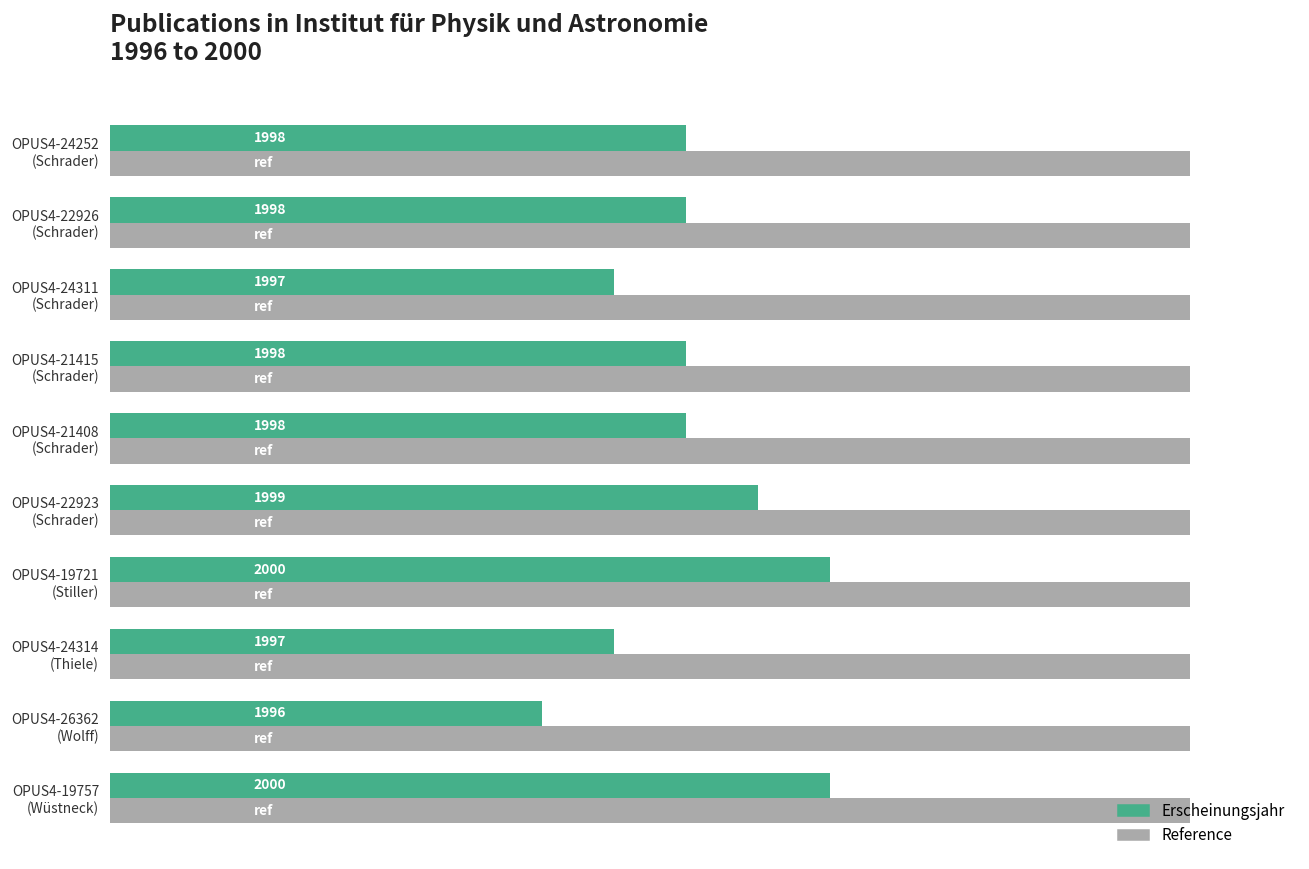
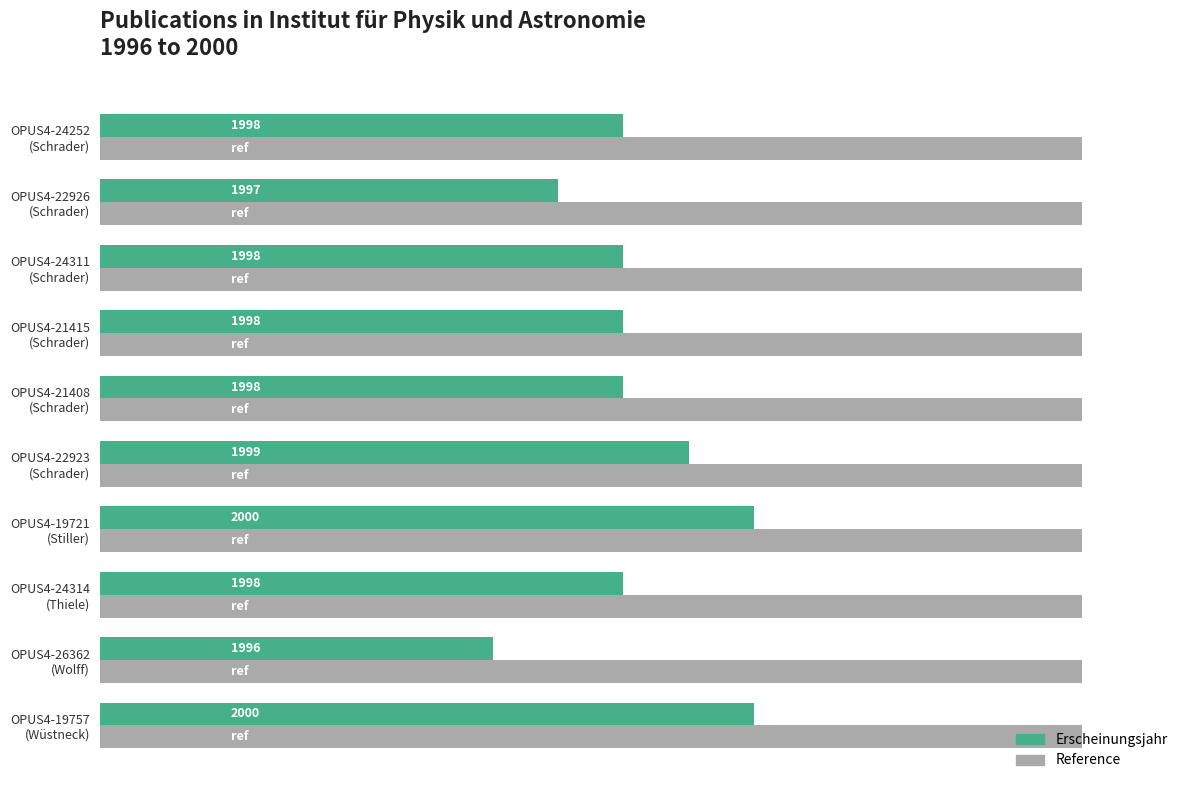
  {
    "Erscheinungsjahr": {
-     "OPUS4-22926 (Schrader)": 1998,
-     "OPUS4-24311 (Schrader)": 1997,
-     "OPUS4-24314 (Thiele)": 1997
+     "OPUS4-22926 (Schrader)": 1997,
+     "OPUS4-24311 (Schrader)": 1998,
+     "OPUS4-24314 (Thiele)": 1998
    }
  }
